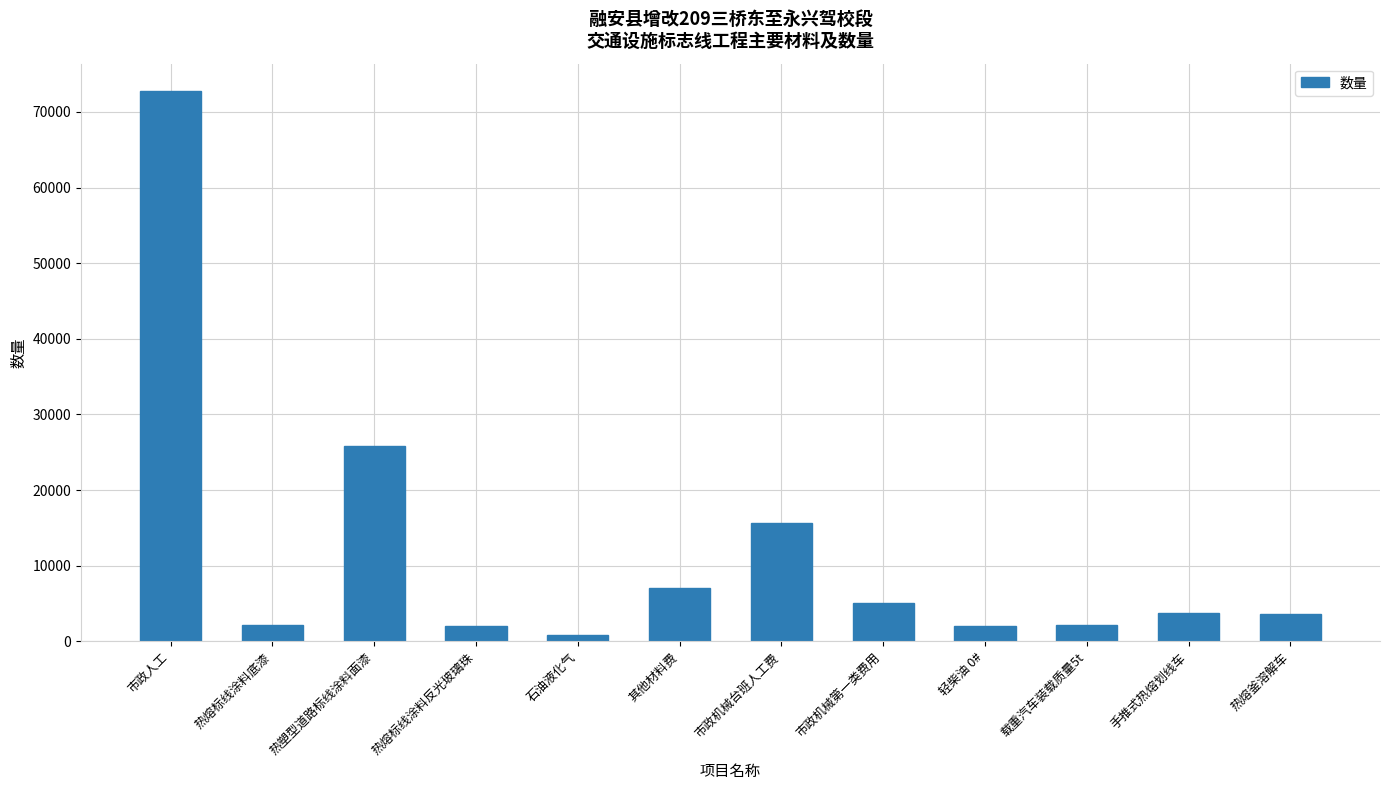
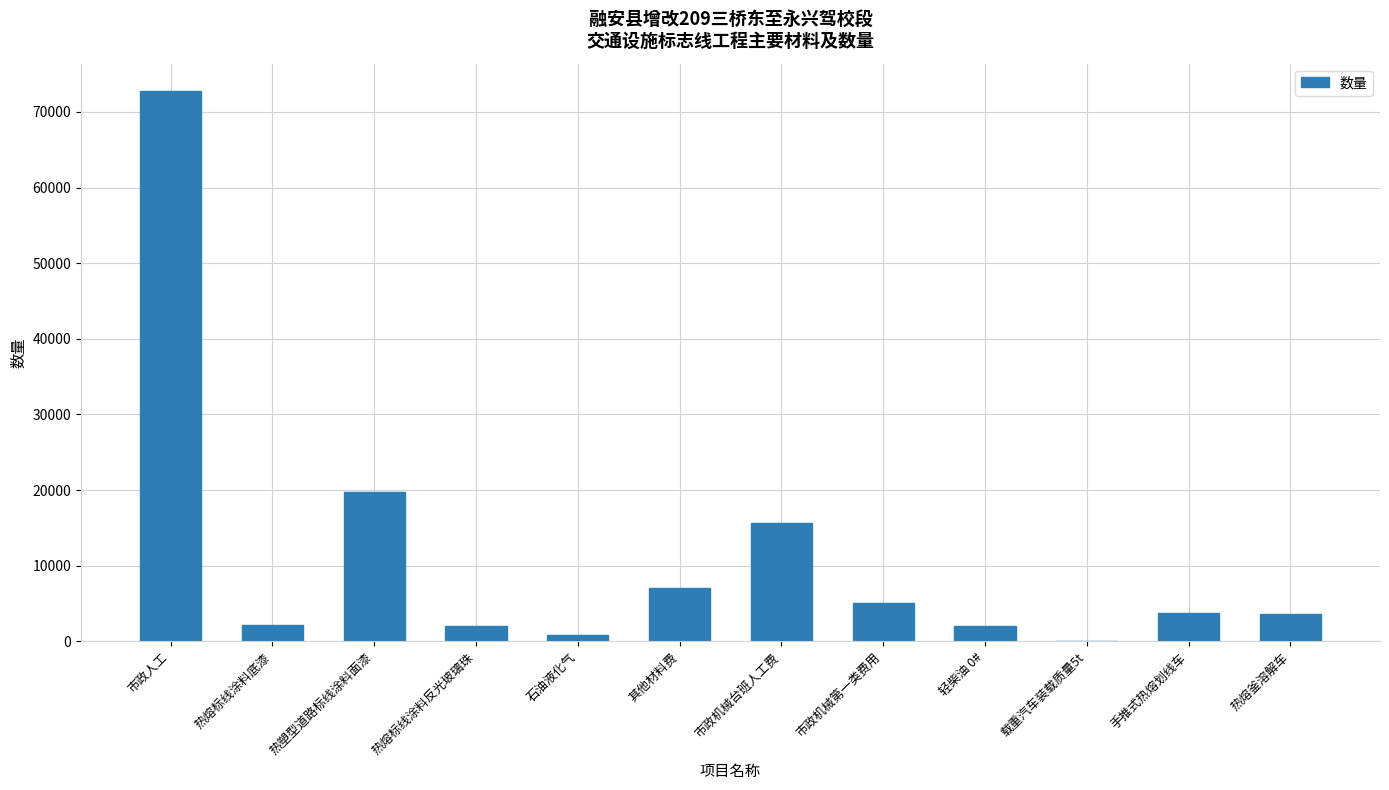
  {
    "市政人工": 73000,
    "热熔标线涂料底漆": 2000,
-   "热塑型道路标线涂料面漆": 26000,
+   "热塑型道路标线涂料面漆": 20000,
    "热熔标线涂料反光玻璃珠": 2000,
    "石油液化气": 1000,
    "其他材料费": 7000,
    "市政机械台班人工费": 16000,
    "市政机械第一类费用": 5000,
    "轻柴油 0#": 2000,
-   "载重汽车装载质量5t": 2000,
+   "载重汽车装载质量5t": 0,
    "手推式热熔划线车": 4000,
    "热熔釜溶解车": 4000
  }
